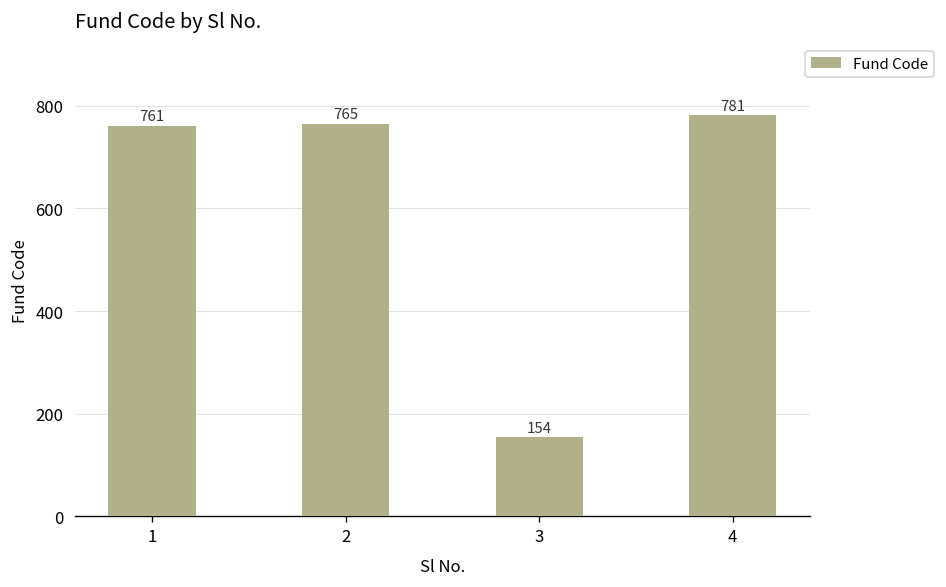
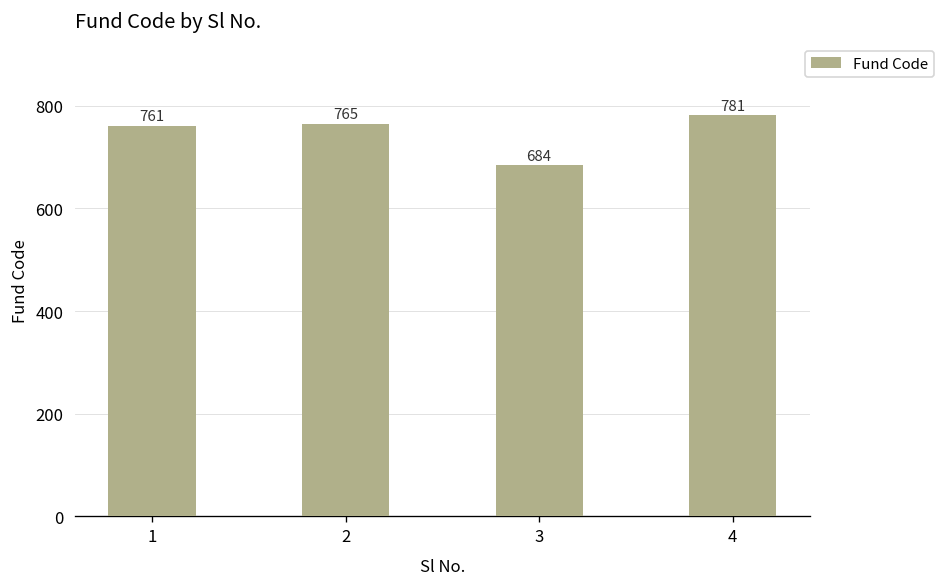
  {
    "1": 761,
    "2": 765,
-   "3": 154,
+   "3": 684,
    "4": 781
  }
